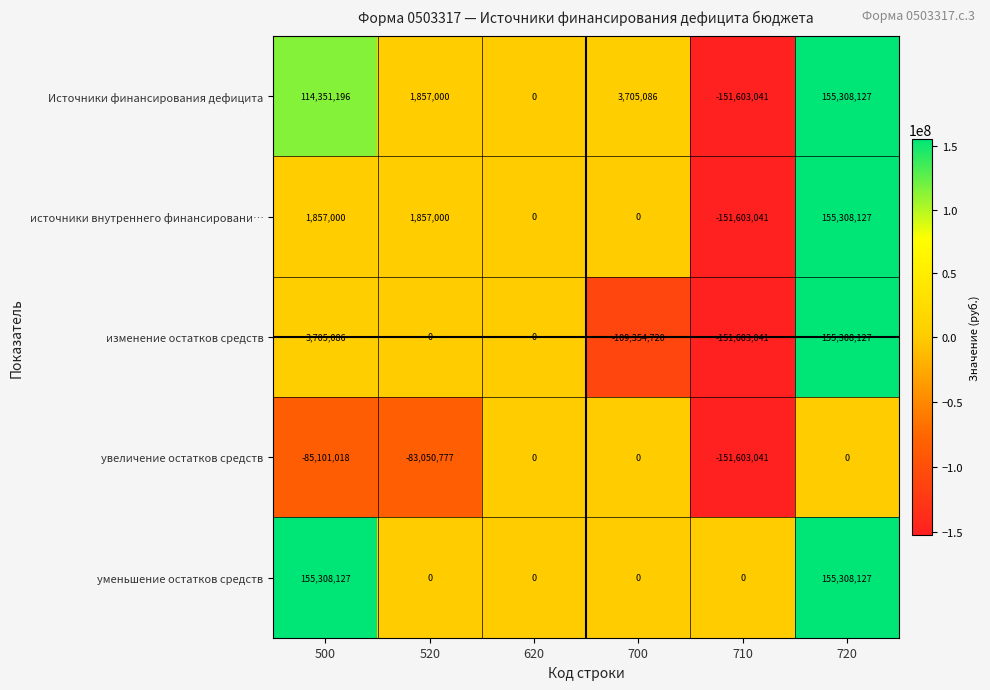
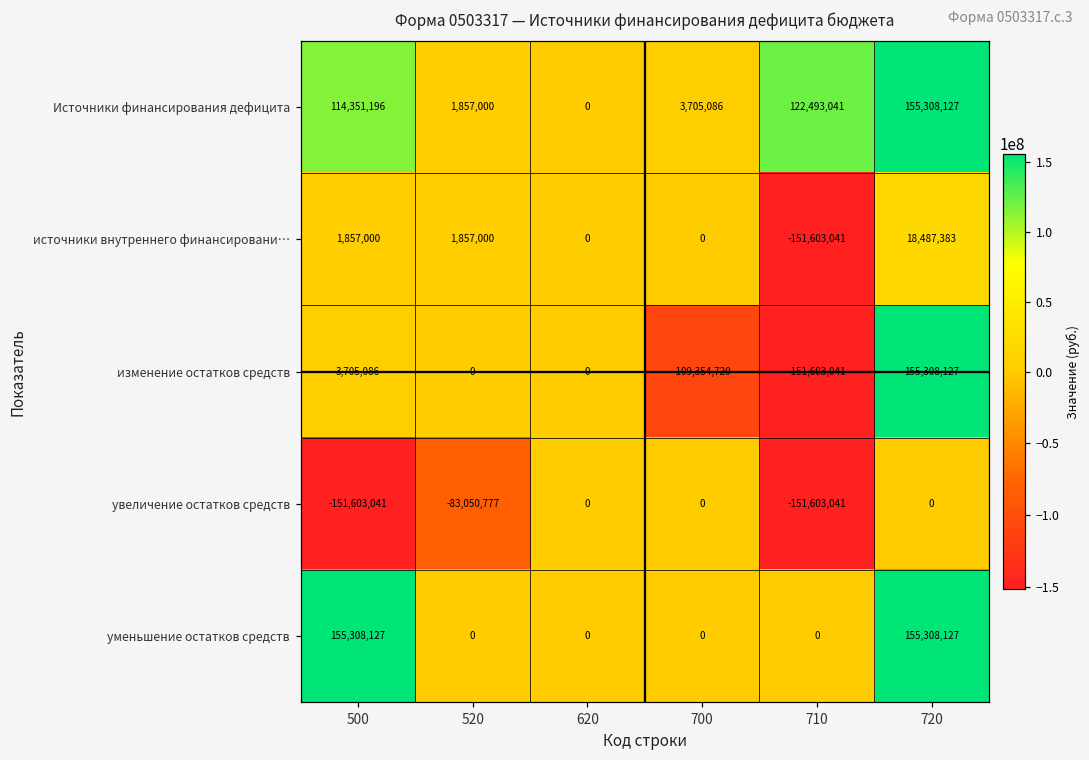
  {
    "Источники финансирования дефицита": {
      "500": "114,351,196",
      "520": "1,857,000",
      "620": "0",
      "700": "3,705,086",
-     "710": "-151,603,041",
+     "710": "122,493,041",
      "720": "155,308,127"
    },
    "источники внутреннего финансировани…": {
      "500": "1,857,000",
      "520": "1,857,000",
      "620": "0",
      "700": "0",
      "710": "-151,603,041",
-     "720": "155,308,127"
+     "720": "18,487,383"
    },
    "изменение остатков средств": {
      "500": "3,705,086",
      "520": "0",
      "620": "0",
      "700": "-109,354,720",
      "710": "-151,603,041",
      "720": "155,308,127"
    },
    "увеличение остатков средств": {
-     "500": "-85,101,018",
+     "500": "-151,603,041",
      "520": "-83,050,777",
      "620": "0",
      "700": "0",
      "710": "-151,603,041",
      "720": "0"
    },
    "уменьшение остатков средств": {
      "500": "155,308,127",
      "520": "0",
      "620": "0",
      "700": "0",
      "710": "0",
      "720": "155,308,127"
    }
  }
